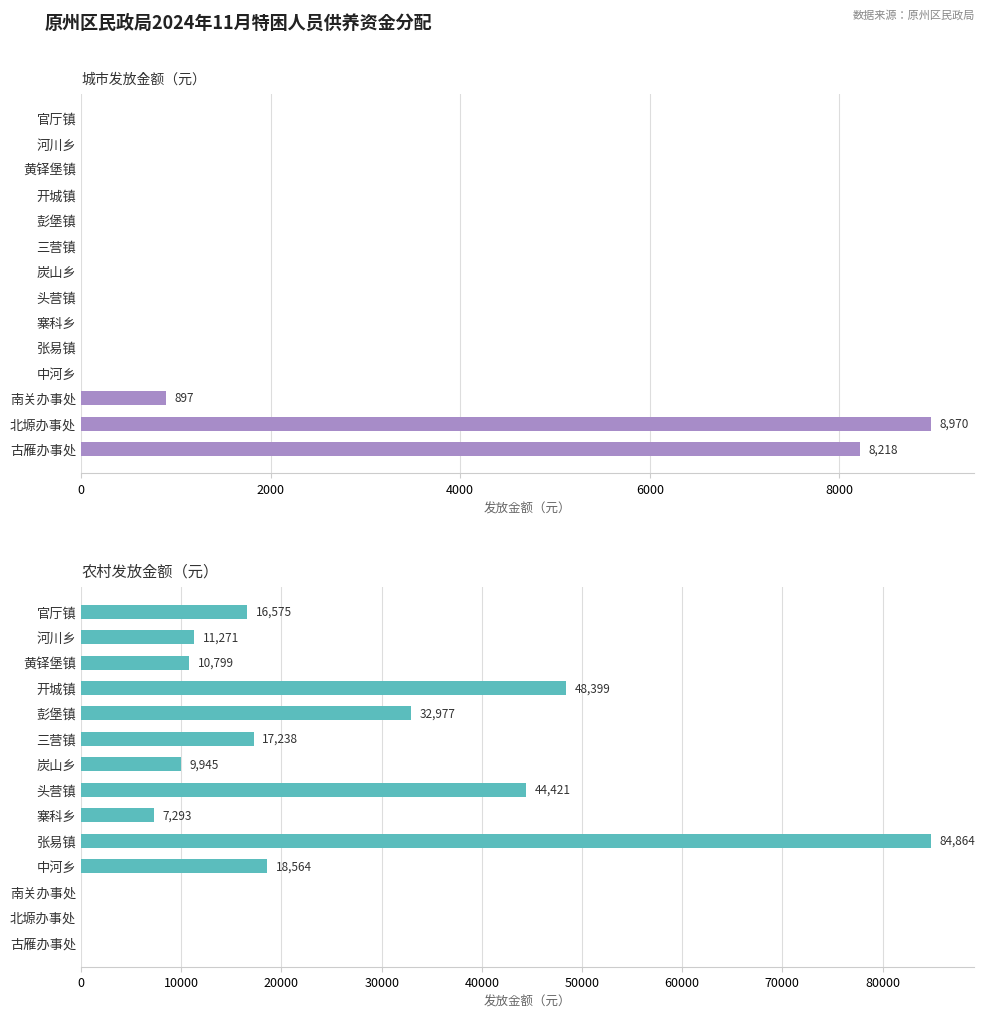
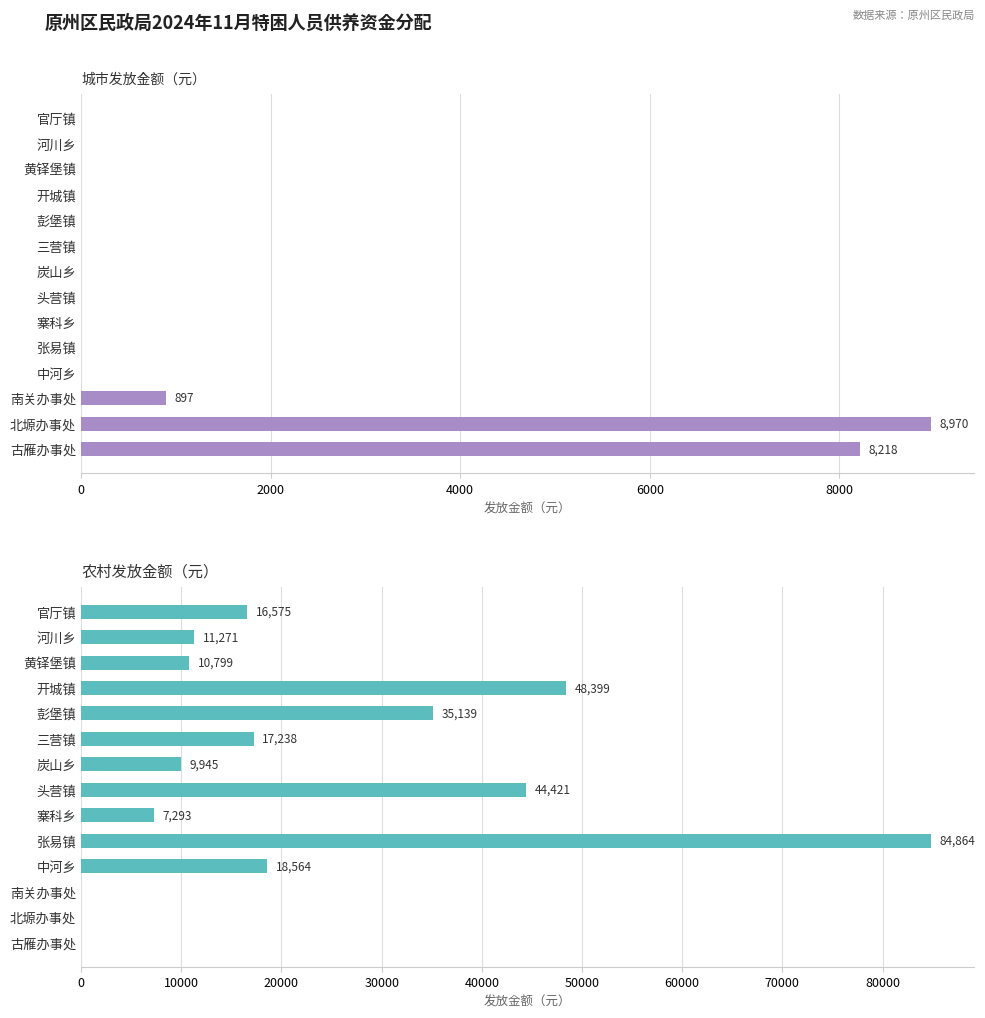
  {
    "城市发放金额（元）": {
      "南关办事处": "897",
      "北塬办事处": "8,970",
      "古雁办事处": "8,218"
    },
    "农村发放金额（元）": {
      "官厅镇": "16,575",
      "河川乡": "11,271",
      "黄铎堡镇": "10,799",
      "开城镇": "48,399",
-     "彭堡镇": "32,977",
+     "彭堡镇": "35,139",
      "三营镇": "17,238",
      "炭山乡": "9,945",
      "头营镇": "44,421",
      "寨科乡": "7,293",
      "张易镇": "84,864",
      "中河乡": "18,564"
    }
  }
